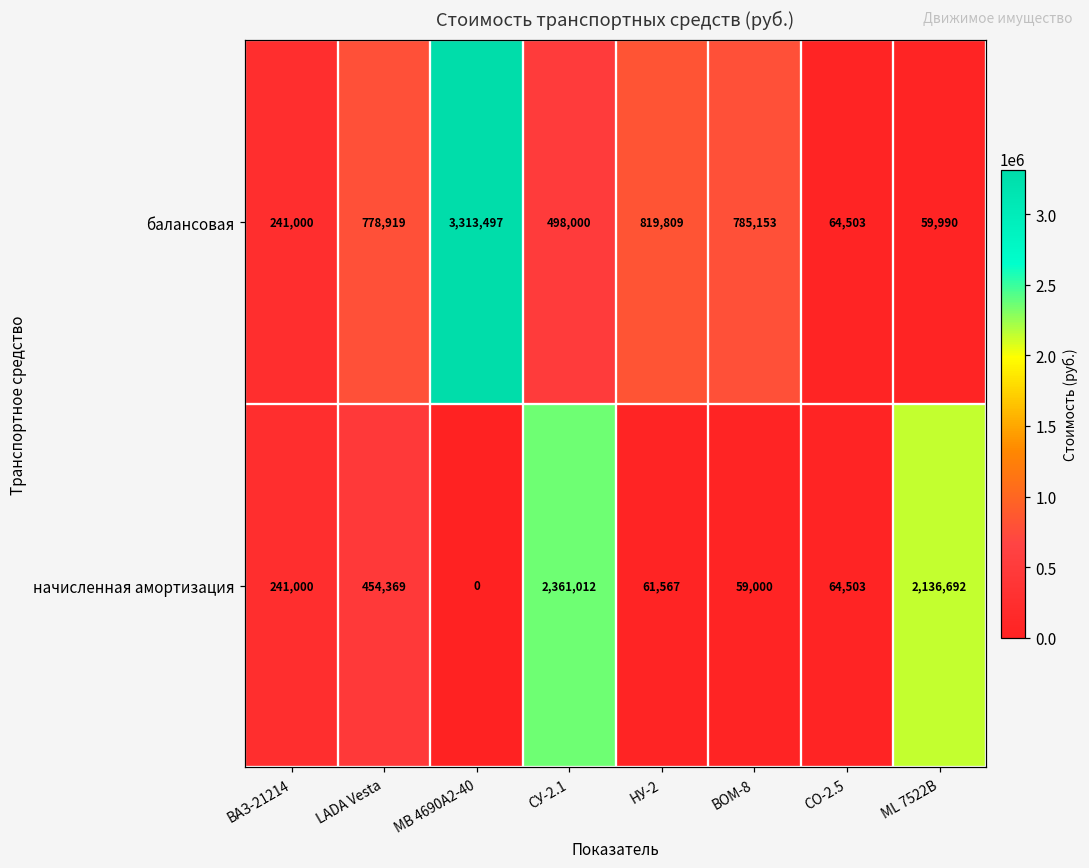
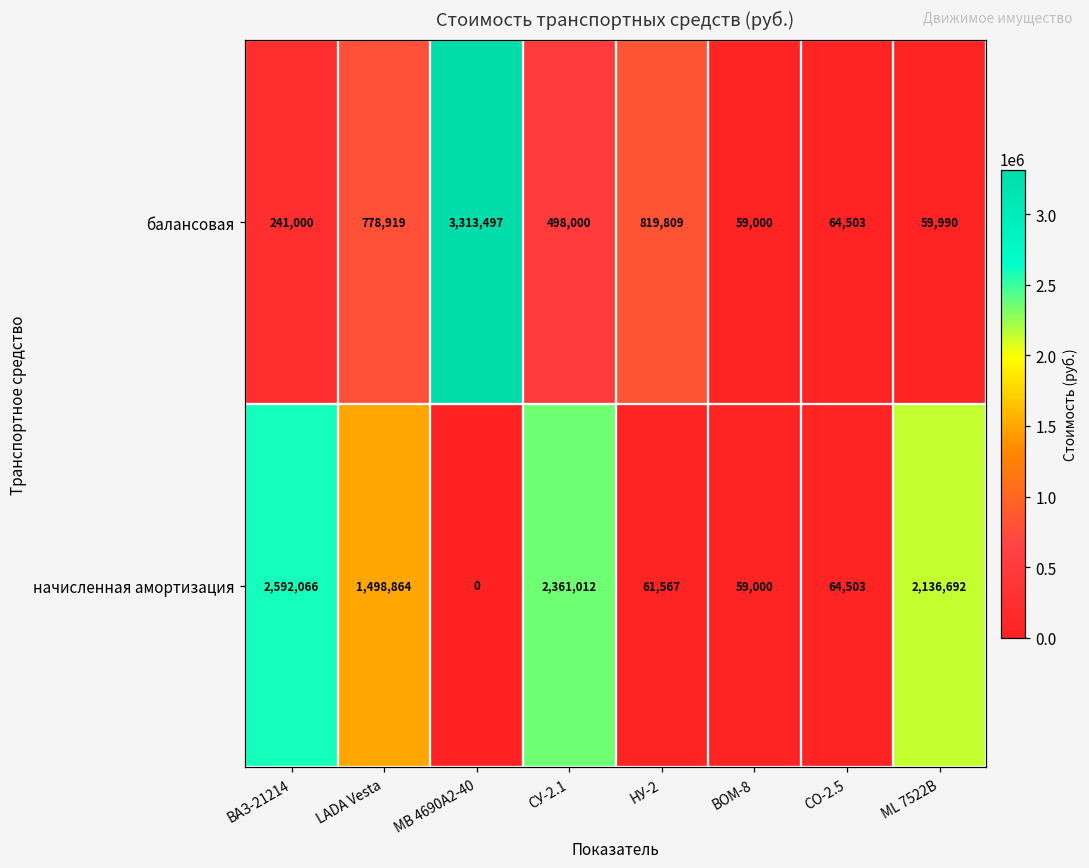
  {
    "балансовая": {
      "ВАЗ-21214": "241,000",
      "LADA Vesta": "778,919",
      "МВ 4690А2-40": "3,313,497",
      "СУ-2.1": "498,000",
      "НУ-2": "819,809",
-     "ВОМ-8": "785,153",
+     "ВОМ-8": "59,000",
      "СО-2.5": "64,503",
      "ML 7522В": "59,990"
    },
    "начисленная амортизация": {
-     "ВАЗ-21214": "241,000",
-     "LADA Vesta": "454,369",
+     "ВАЗ-21214": "2,592,066",
+     "LADA Vesta": "1,498,864",
      "МВ 4690А2-40": "0",
      "СУ-2.1": "2,361,012",
      "НУ-2": "61,567",
      "ВОМ-8": "59,000",
      "СО-2.5": "64,503",
      "ML 7522В": "2,136,692"
    }
  }
